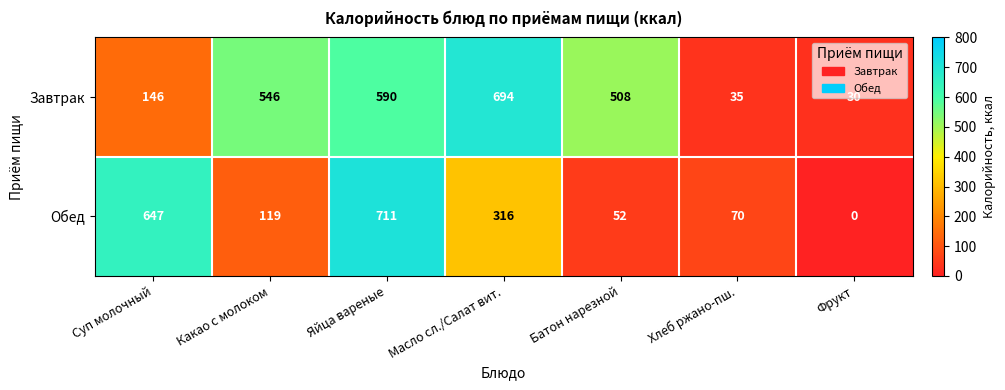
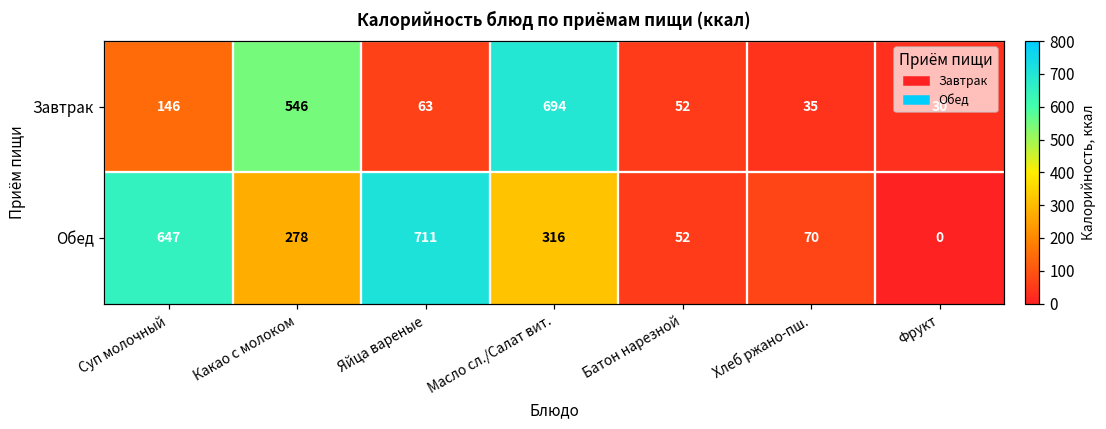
  {
    "Завтрак": {
      "Суп молочный": 146,
      "Какао с молоком": 546,
-     "Яйца вареные": 590,
+     "Яйца вареные": 63,
      "Масло сл./Салат вит.": 694,
-     "Батон нарезной": 508,
+     "Батон нарезной": 52,
      "Хлеб ржано-пш.": 35
    },
    "Обед": {
      "Суп молочный": 647,
-     "Какао с молоком": 119,
+     "Какао с молоком": 278,
      "Яйца вареные": 711,
      "Масло сл./Салат вит.": 316,
      "Батон нарезной": 52,
      "Хлеб ржано-пш.": 70,
      "Фрукт": 0
    }
  }
